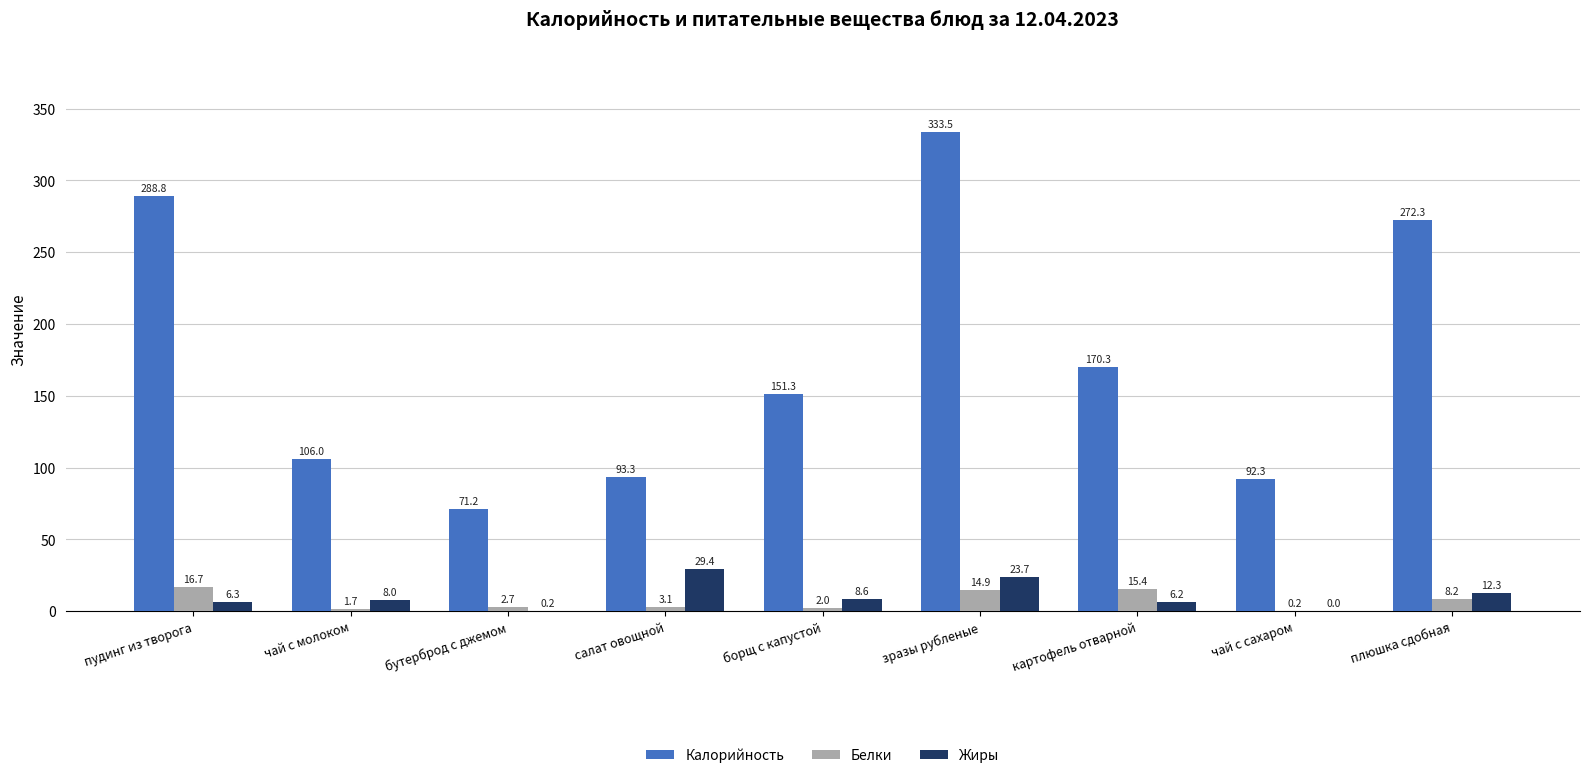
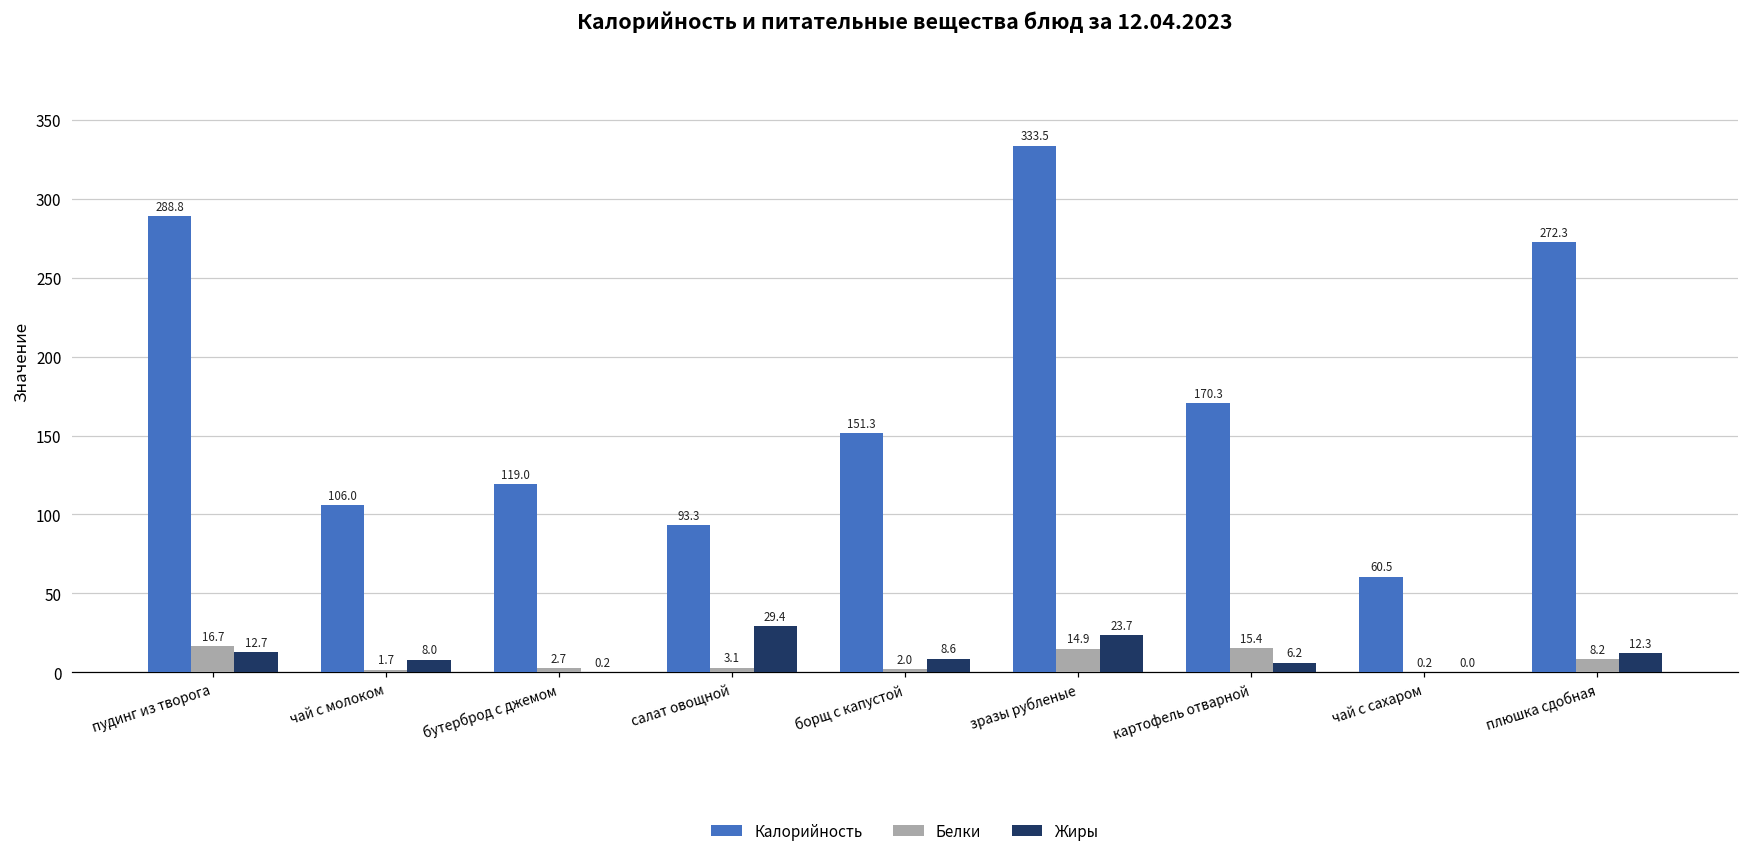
  {
    "Калорийность": {
      "пудинг из творога": 288.8,
      "чай с молоком": 106.0,
-     "бутерброд с джемом": 71.2,
+     "бутерброд с джемом": 119.0,
      "салат овощной": 93.3,
      "борщ с капустой": 151.3,
      "зразы рубленые": 333.5,
      "картофель отварной": 170.3,
-     "чай с сахаром": 92.3,
+     "чай с сахаром": 60.5,
      "плюшка сдобная": 272.3
    },
    "Белки": {
      "пудинг из творога": 16.7,
      "чай с молоком": 1.7,
      "бутерброд с джемом": 2.7,
      "салат овощной": 3.1,
      "борщ с капустой": 2.0,
      "зразы рубленые": 14.9,
      "картофель отварной": 15.4,
      "чай с сахаром": 0.2,
      "плюшка сдобная": 8.2
    },
    "Жиры": {
-     "пудинг из творога": 6.3,
+     "пудинг из творога": 12.7,
      "чай с молоком": 8.0,
      "бутерброд с джемом": 0.2,
      "салат овощной": 29.4,
      "борщ с капустой": 8.6,
      "зразы рубленые": 23.7,
      "картофель отварной": 6.2,
      "чай с сахаром": 0.0,
      "плюшка сдобная": 12.3
    }
  }
